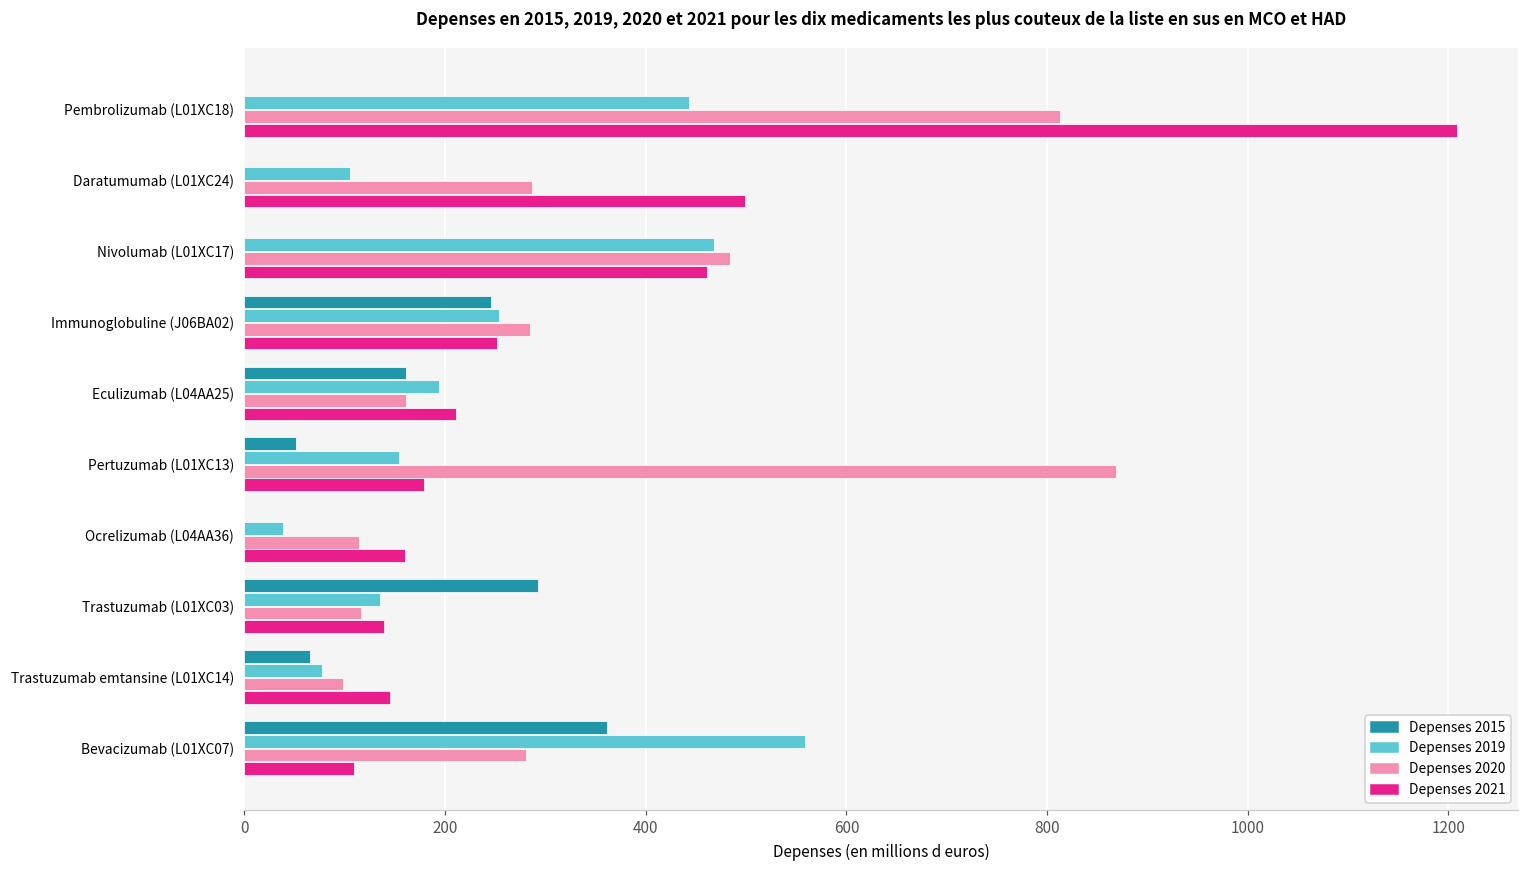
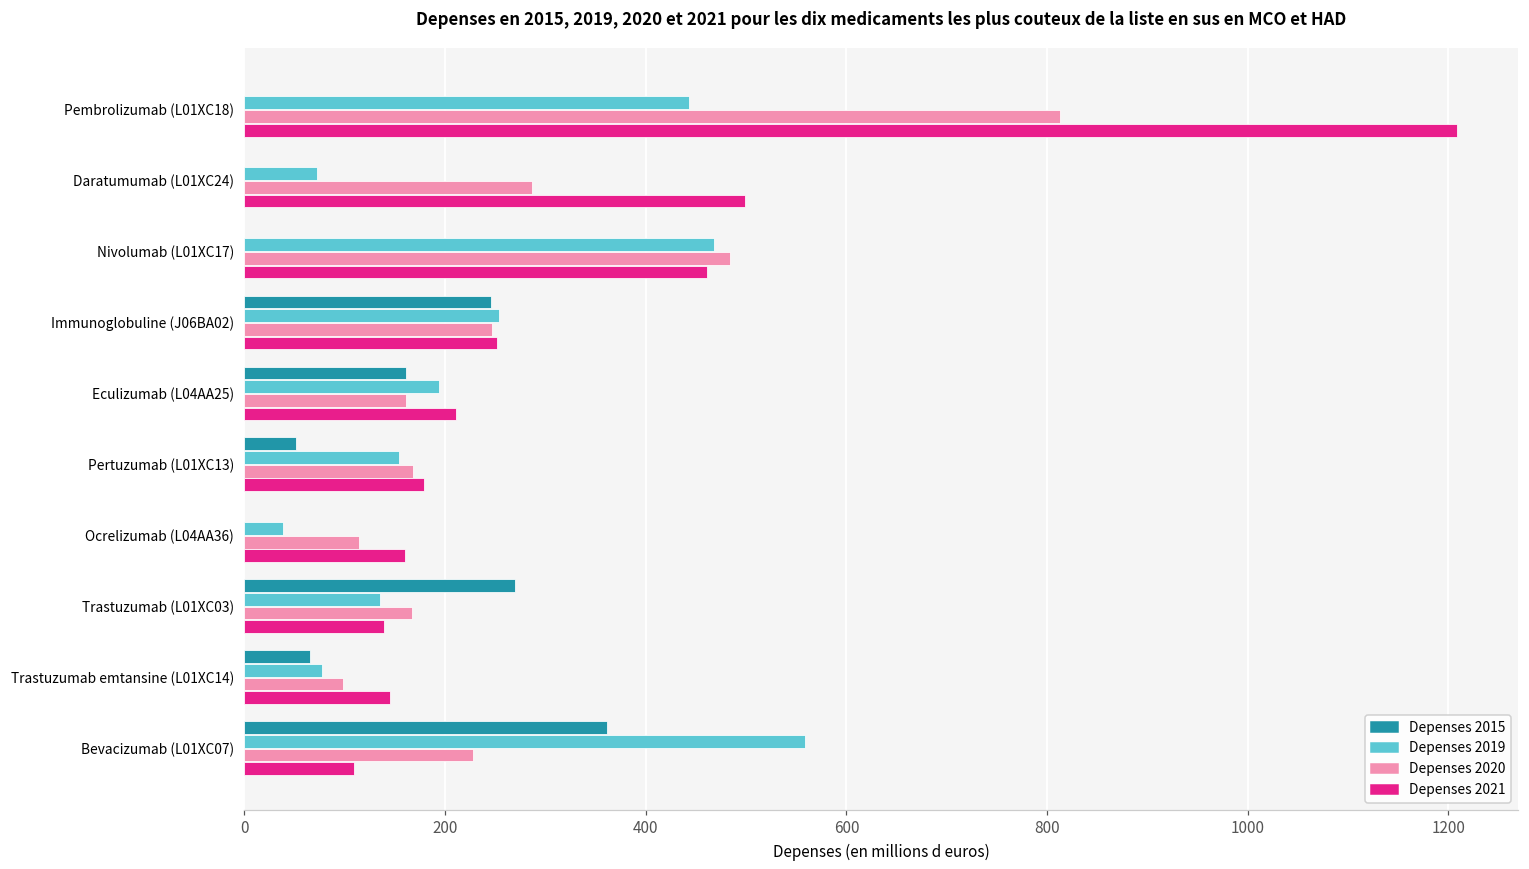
  {
    "Depenses 2015": {
      "Pembrolizumab (L01XC18)": 0,
      "Daratumumab (L01XC24)": 0,
      "Nivolumab (L01XC17)": 0,
      "Immunoglobuline (J06BA02)": 250,
      "Eculizumab (L04AA25)": 160,
      "Pertuzumab (L01XC13)": 50,
      "Ocrelizumab (L04AA36)": 0,
-     "Trastuzumab (L01XC03)": 290,
+     "Trastuzumab (L01XC03)": 270,
      "Trastuzumab emtansine (L01XC14)": 70,
      "Bevacizumab (L01XC07)": 360
    },
    "Depenses 2019": {
      "Pembrolizumab (L01XC18)": 440,
-     "Daratumumab (L01XC24)": 110,
+     "Daratumumab (L01XC24)": 70,
      "Nivolumab (L01XC17)": 470,
      "Immunoglobuline (J06BA02)": 250,
      "Eculizumab (L04AA25)": 190,
      "Pertuzumab (L01XC13)": 150,
      "Ocrelizumab (L04AA36)": 40,
      "Trastuzumab (L01XC03)": 130,
      "Trastuzumab emtansine (L01XC14)": 80,
      "Bevacizumab (L01XC07)": 560
    },
    "Depenses 2020": {
      "Pembrolizumab (L01XC18)": 810,
      "Daratumumab (L01XC24)": 290,
      "Nivolumab (L01XC17)": 480,
-     "Immunoglobuline (J06BA02)": 280,
+     "Immunoglobuline (J06BA02)": 250,
      "Eculizumab (L04AA25)": 160,
-     "Pertuzumab (L01XC13)": 870,
+     "Pertuzumab (L01XC13)": 170,
      "Ocrelizumab (L04AA36)": 110,
-     "Trastuzumab (L01XC03)": 120,
+     "Trastuzumab (L01XC03)": 170,
      "Trastuzumab emtansine (L01XC14)": 100,
-     "Bevacizumab (L01XC07)": 280
+     "Bevacizumab (L01XC07)": 230
    },
    "Depenses 2021": {
      "Pembrolizumab (L01XC18)": 1210,
      "Daratumumab (L01XC24)": 500,
      "Nivolumab (L01XC17)": 460,
      "Immunoglobuline (J06BA02)": 250,
      "Eculizumab (L04AA25)": 210,
      "Pertuzumab (L01XC13)": 180,
      "Ocrelizumab (L04AA36)": 160,
      "Trastuzumab (L01XC03)": 140,
      "Trastuzumab emtansine (L01XC14)": 150,
      "Bevacizumab (L01XC07)": 110
    }
  }
